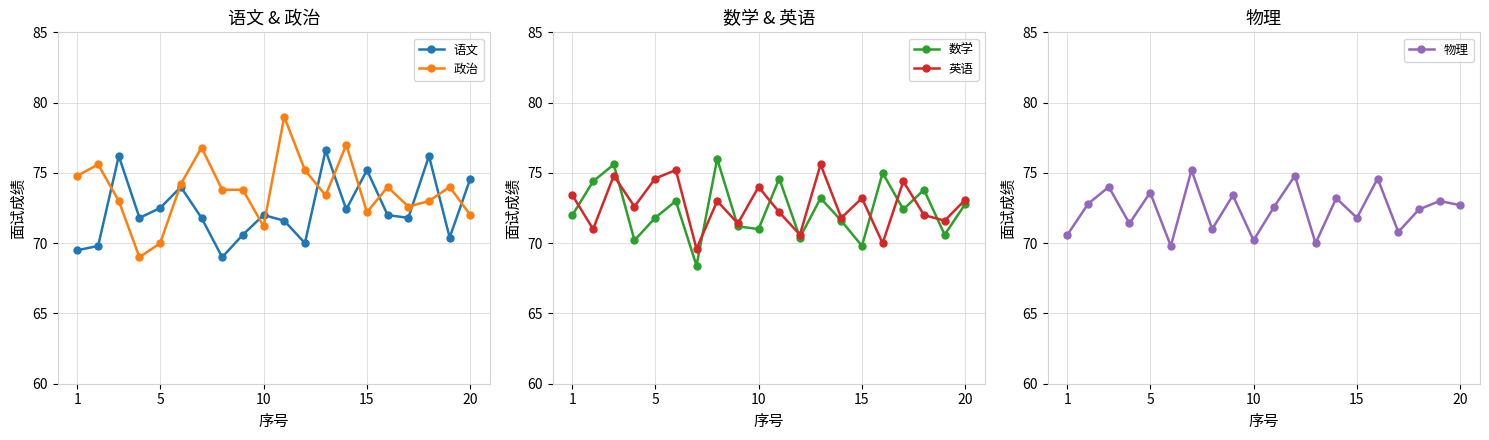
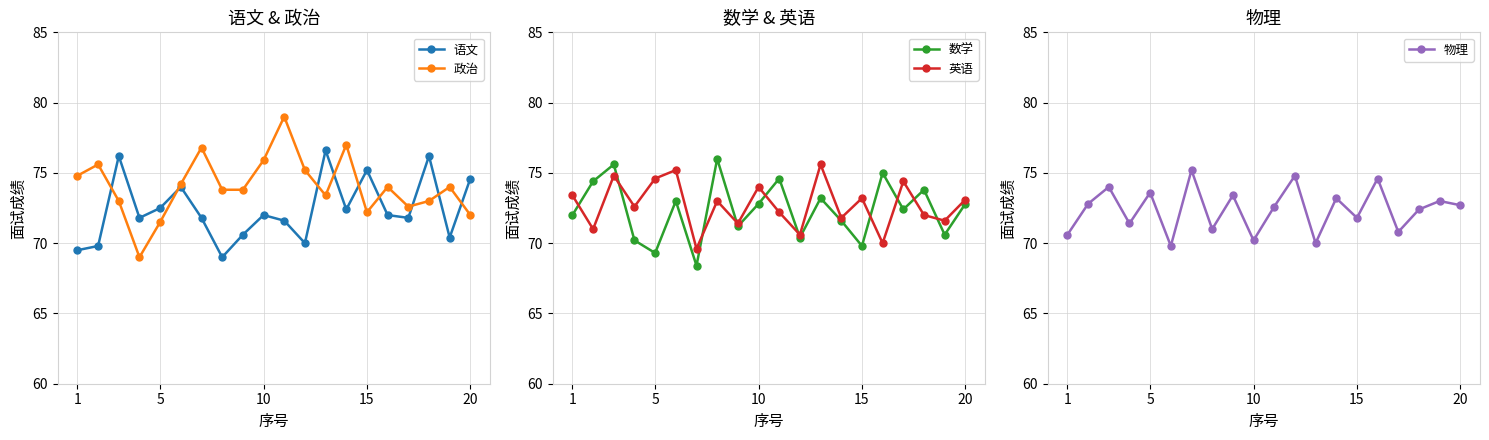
  {
    "语文 & 政治": {
      "语文": {
        "1": 69.5,
        "5": 72.5,
        "10": 72.0,
        "15": 75.2,
        "20": 74.6
      },
      "政治": {
        "1": 74.8,
-       "5": 70.0,
-       "10": 71.2,
+       "5": 71.5,
+       "10": 75.9,
        "15": 72.2,
        "20": 72.0
      }
    },
    "数学 & 英语": {
      "数学": {
        "1": 72.0,
-       "5": 71.8,
-       "10": 71.0,
+       "5": 69.3,
+       "10": 72.8,
        "15": 69.8,
        "20": 72.8
      },
      "英语": {
        "1": 73.4,
        "5": 74.6,
        "10": 74.0,
        "15": 73.2,
        "20": 73.1
      }
    },
    "物理": {
      "1": 70.6,
      "5": 73.6,
      "10": 70.2,
      "15": 71.8,
      "20": 72.7
    }
  }
